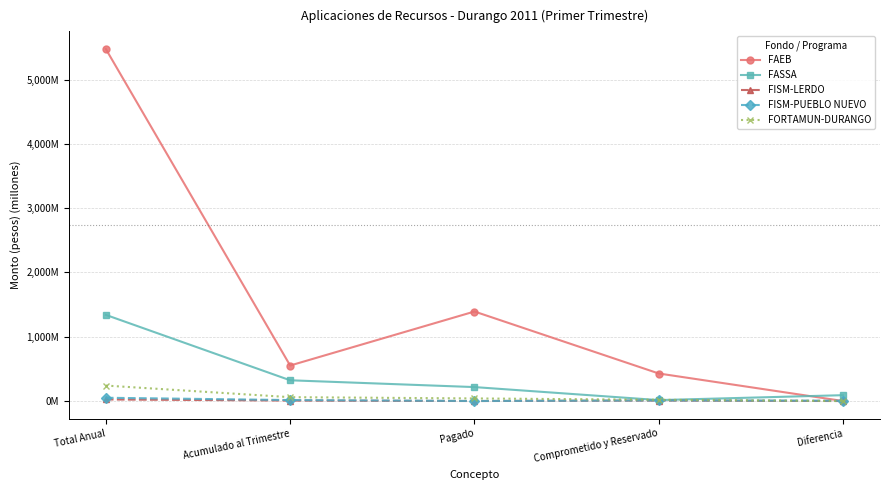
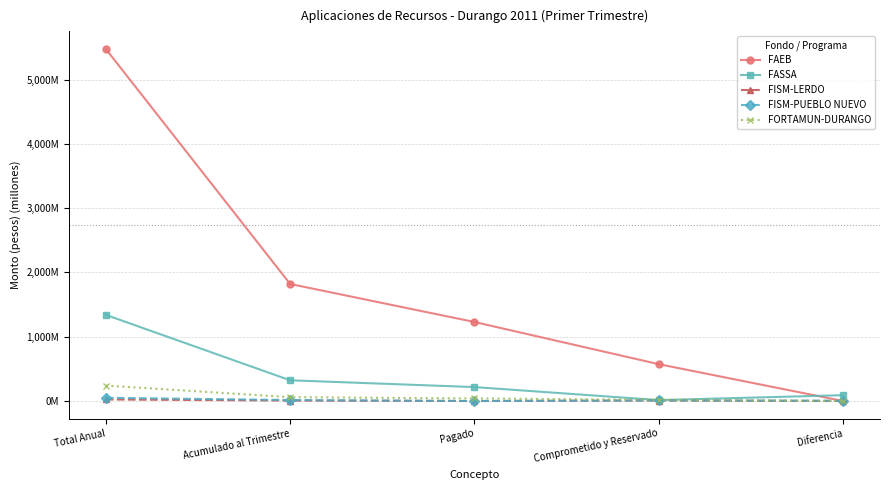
  {
    "FAEB": {
      "Total Anual": "5,500,000,000",
-     "Acumulado al Trimestre": "600,000,000",
-     "Pagado": "1,400,000,000",
-     "Comprometido y Reservado": "400,000,000"
+     "Acumulado al Trimestre": "1,800,000,000",
+     "Pagado": "1,200,000,000",
+     "Comprometido y Reservado": "600,000,000"
    },
    "FORTAMUN-DURANGO": {
      "Total Anual": "200,000,000",
      "Acumulado al Trimestre": "100,000,000",
      "Pagado": "0"
    }
  }
